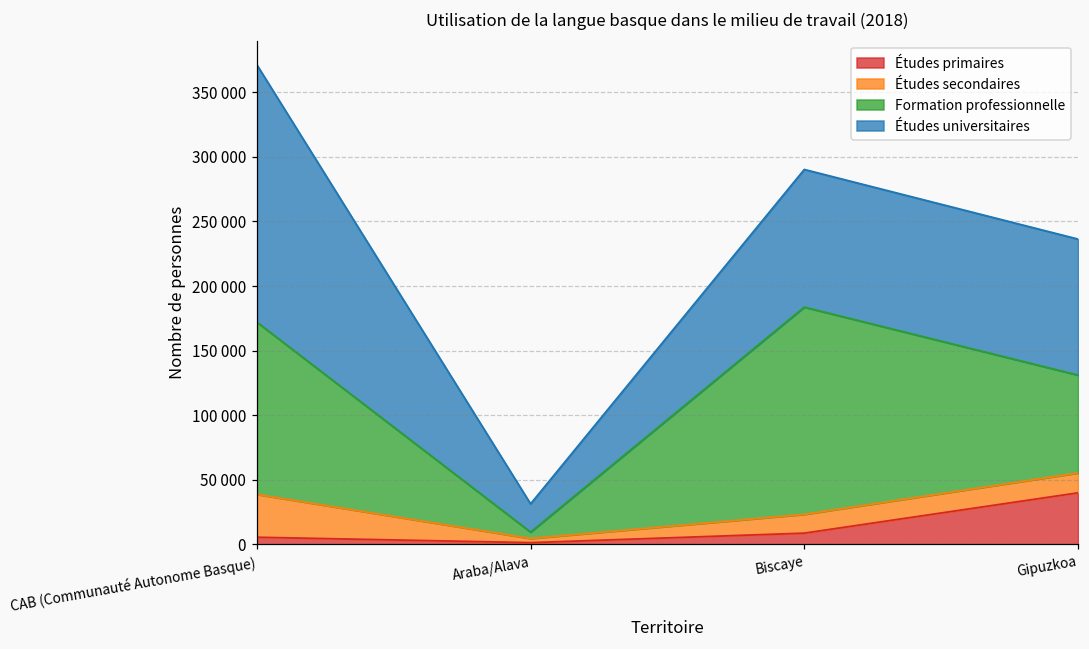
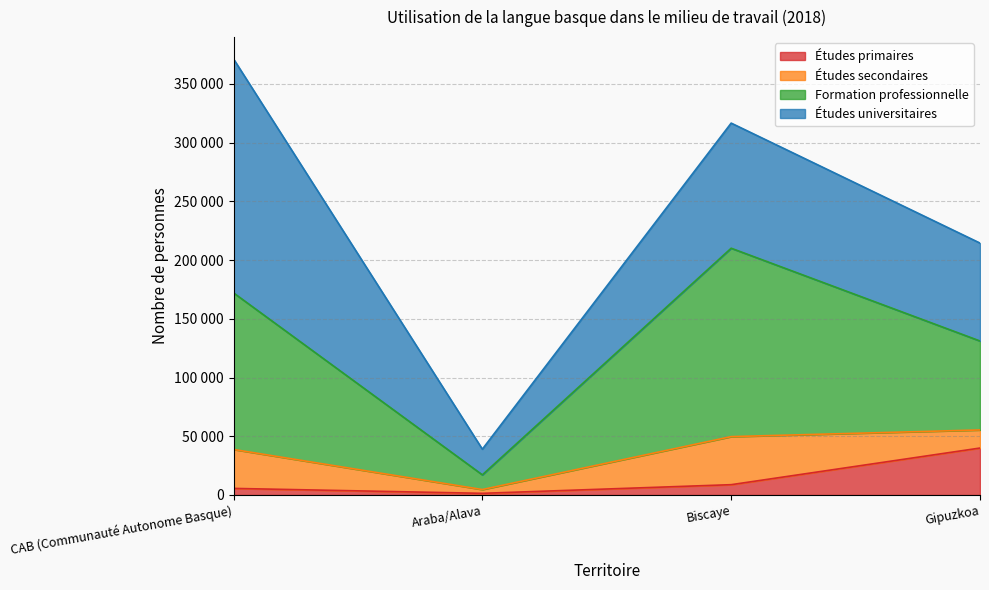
  {
    "Études primaires": {
      "CAB (Communauté Autonome Basque)": 6000,
      "Araba/Alava": 1000,
      "Biscaye": 9000,
      "Gipuzkoa": 40000
    },
    "Études secondaires": {
      "CAB (Communauté Autonome Basque)": 33000,
      "Araba/Alava": 3000,
-     "Biscaye": 15000,
+     "Biscaye": 41000,
      "Gipuzkoa": 15000
    },
    "Formation professionnelle": {
      "CAB (Communauté Autonome Basque)": 133000,
-     "Araba/Alava": 5000,
+     "Araba/Alava": 13000,
      "Biscaye": 160000,
      "Gipuzkoa": 76000
    },
    "Études universitaires": {
      "CAB (Communauté Autonome Basque)": 199000,
      "Araba/Alava": 22000,
      "Biscaye": 106000,
-     "Gipuzkoa": 105000
+     "Gipuzkoa": 83000
    }
  }
